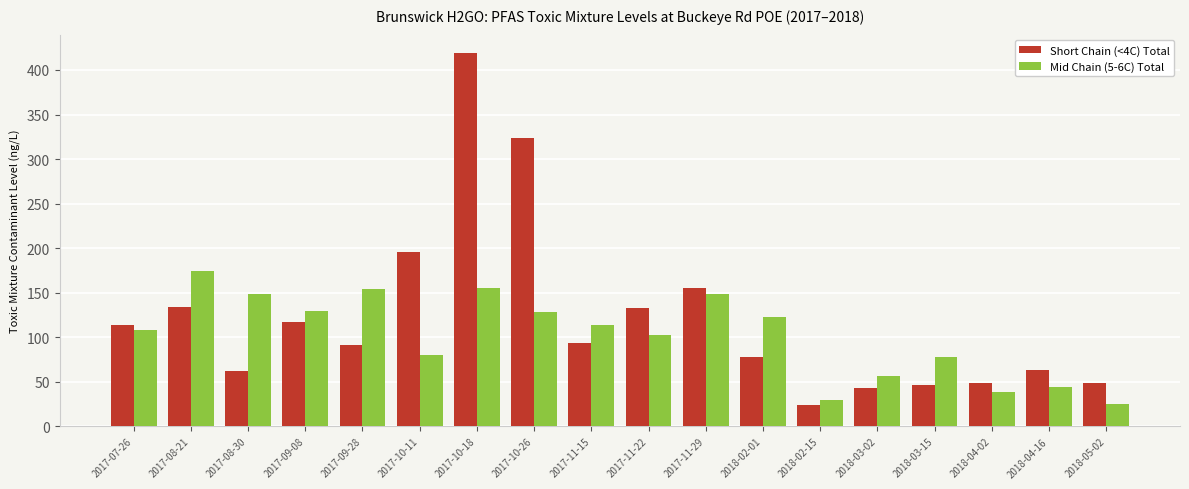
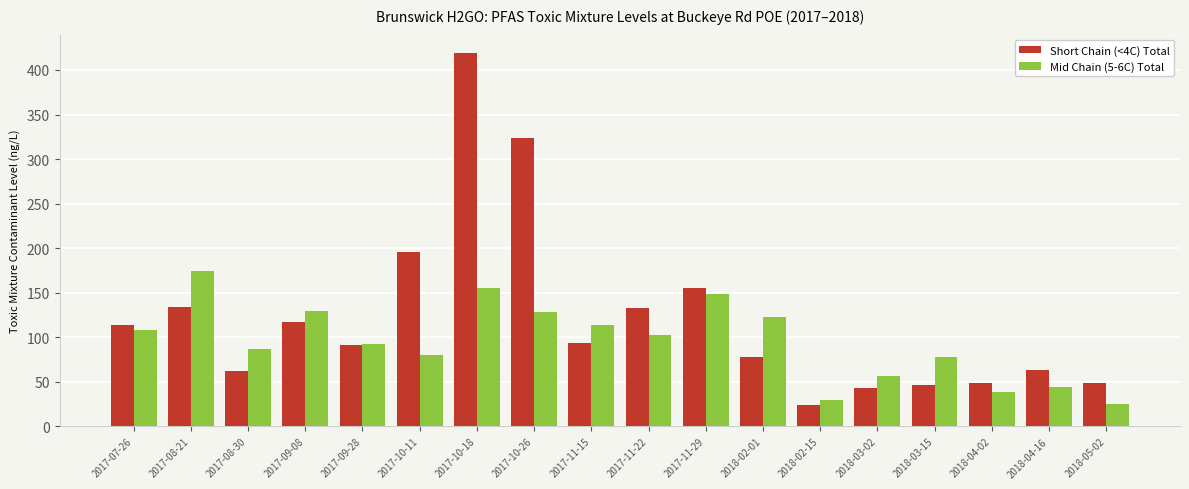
  {
    "Short Chain (<4C) Total": {
      "2017-07-26": 110,
      "2017-08-21": 130,
      "2017-08-30": 60,
      "2017-09-08": 120,
      "2017-09-28": 90,
      "2017-10-11": 200,
      "2017-10-18": 420,
      "2017-10-26": 320,
      "2017-11-15": 90,
      "2017-11-22": 130,
      "2017-11-29": 150,
      "2018-02-01": 80,
      "2018-02-15": 20,
      "2018-03-02": 40,
      "2018-03-15": 50,
      "2018-04-02": 50,
      "2018-04-16": 60,
      "2018-05-02": 50
    },
    "Mid Chain (5-6C) Total": {
      "2017-07-26": 110,
      "2017-08-21": 170,
-     "2017-08-30": 150,
+     "2017-08-30": 90,
      "2017-09-08": 130,
-     "2017-09-28": 150,
+     "2017-09-28": 90,
      "2017-10-11": 80,
      "2017-10-18": 160,
      "2017-10-26": 130,
      "2017-11-15": 110,
      "2017-11-22": 100,
      "2017-11-29": 150,
      "2018-02-01": 120,
      "2018-02-15": 30,
      "2018-03-02": 60,
      "2018-03-15": 80,
      "2018-04-02": 40,
      "2018-04-16": 40,
      "2018-05-02": 30
    }
  }
